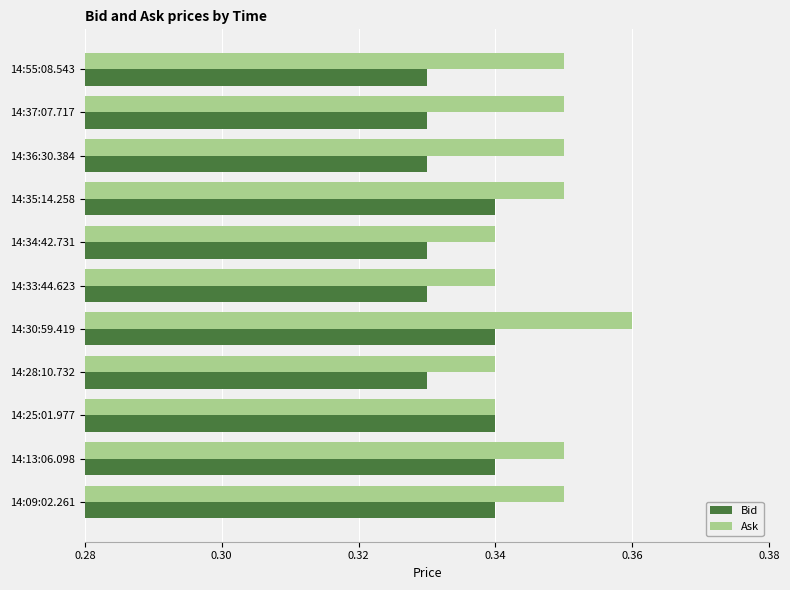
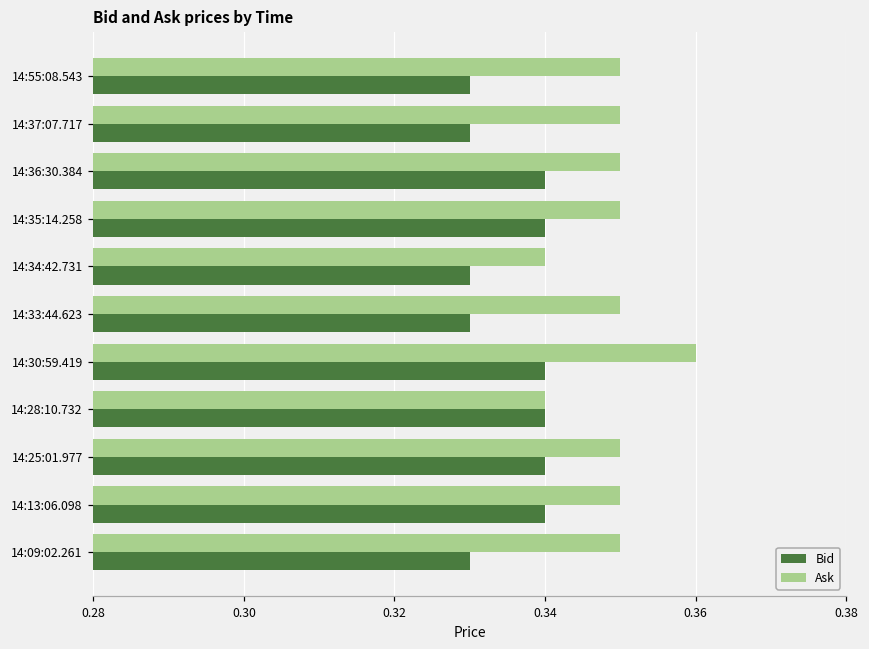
  {
    "Bid": {
      "14:55:08.543": 0.33,
      "14:37:07.717": 0.33,
-     "14:36:30.384": 0.33,
+     "14:36:30.384": 0.34,
      "14:35:14.258": 0.34,
      "14:34:42.731": 0.33,
      "14:33:44.623": 0.33,
      "14:30:59.419": 0.34,
-     "14:28:10.732": 0.33,
+     "14:28:10.732": 0.34,
      "14:25:01.977": 0.34,
      "14:13:06.098": 0.34,
-     "14:09:02.261": 0.34
+     "14:09:02.261": 0.33
    },
    "Ask": {
      "14:55:08.543": 0.35,
      "14:37:07.717": 0.35,
      "14:36:30.384": 0.35,
      "14:35:14.258": 0.35,
      "14:34:42.731": 0.34,
-     "14:33:44.623": 0.34,
+     "14:33:44.623": 0.35,
      "14:30:59.419": 0.36,
      "14:28:10.732": 0.34,
-     "14:25:01.977": 0.34,
+     "14:25:01.977": 0.35,
      "14:13:06.098": 0.35,
      "14:09:02.261": 0.35
    }
  }
